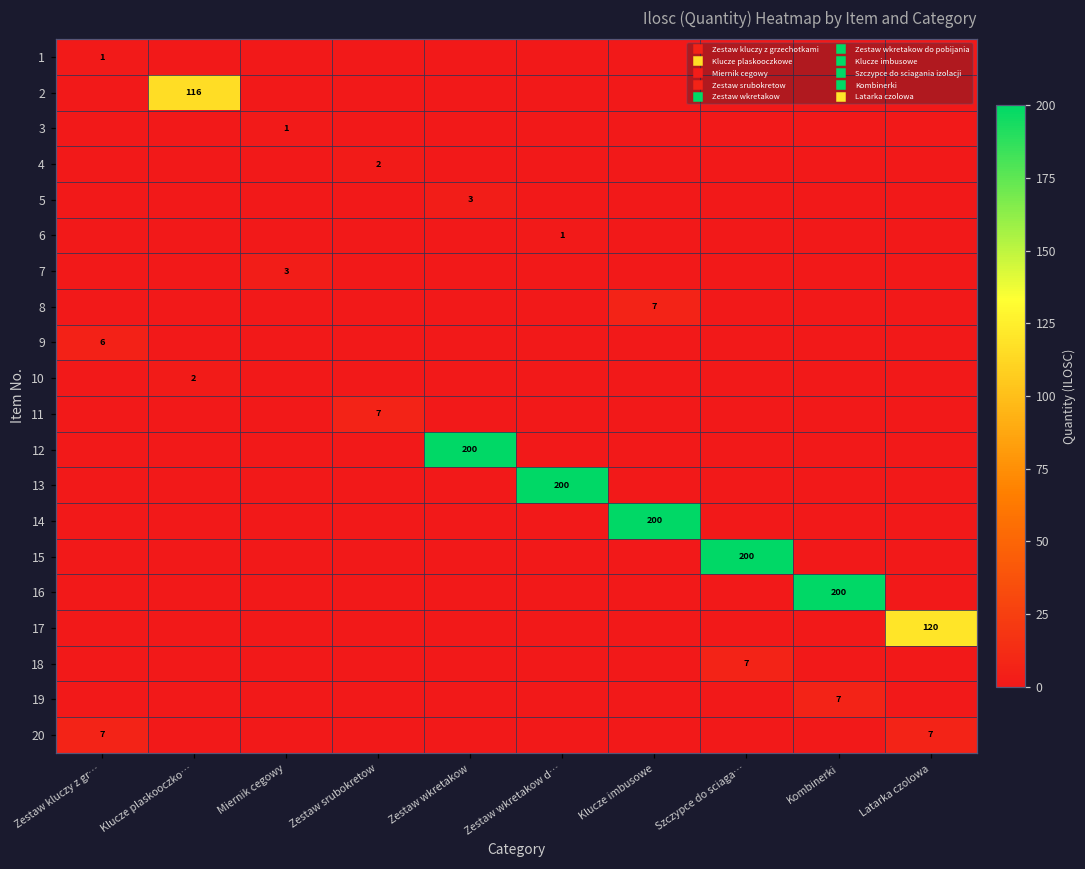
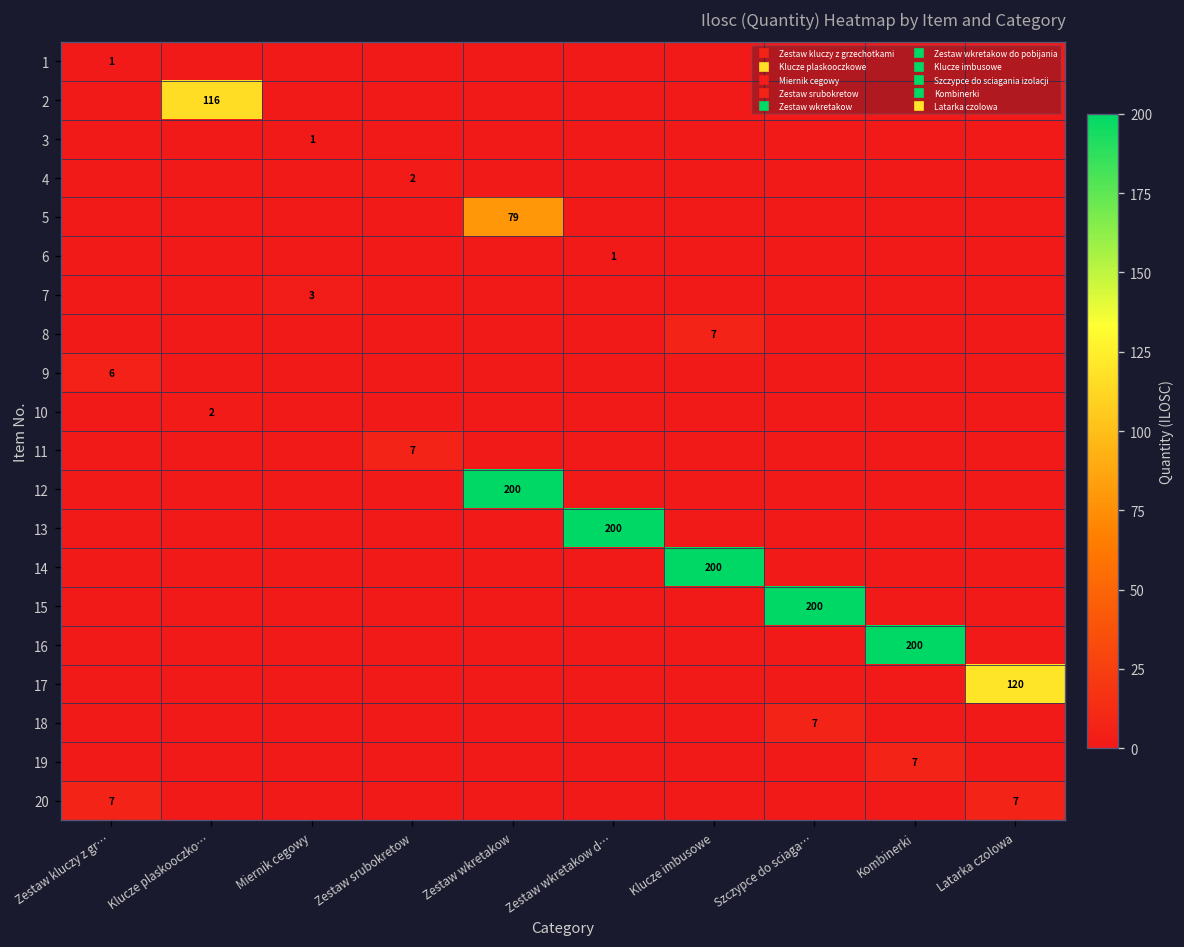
  {
    "1": {
      "Zestaw kluczy z gr…": 1
    },
    "2": {
      "Klucze plaskooczko…": 116
    },
    "3": {
      "Miernik cegowy": 1
    },
    "4": {
      "Zestaw srubokretow": 2
    },
    "5": {
-     "Zestaw wkretakow": 3
+     "Zestaw wkretakow": 79
    },
    "6": {
      "Zestaw wkretakow d…": 1
    },
    "7": {
      "Miernik cegowy": 3
    },
    "8": {
      "Klucze imbusowe": 7
    },
    "9": {
      "Zestaw kluczy z gr…": 6
    },
    "10": {
      "Klucze plaskooczko…": 2
    },
    "11": {
      "Zestaw srubokretow": 7
    },
    "12": {
      "Zestaw wkretakow": 200
    },
    "13": {
      "Zestaw wkretakow d…": 200
    },
    "14": {
      "Klucze imbusowe": 200
    },
    "15": {
      "Szczypce do sciaga…": 200
    },
    "16": {
      "Kombinerki": 200
    },
    "17": {
      "Latarka czolowa": 120
    },
    "18": {
      "Szczypce do sciaga…": 7
    },
    "19": {
      "Kombinerki": 7
    },
    "20": {
      "Zestaw kluczy z gr…": 7,
      "Latarka czolowa": 7
    }
  }
